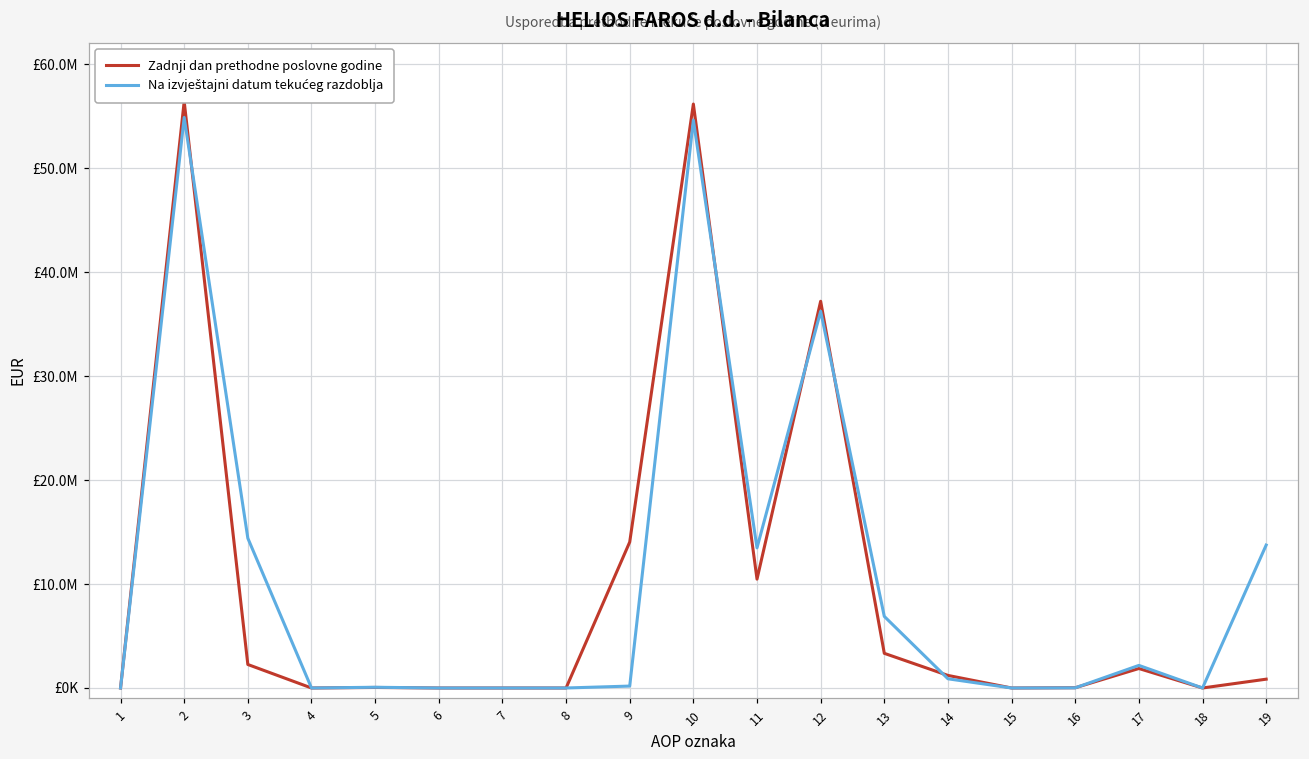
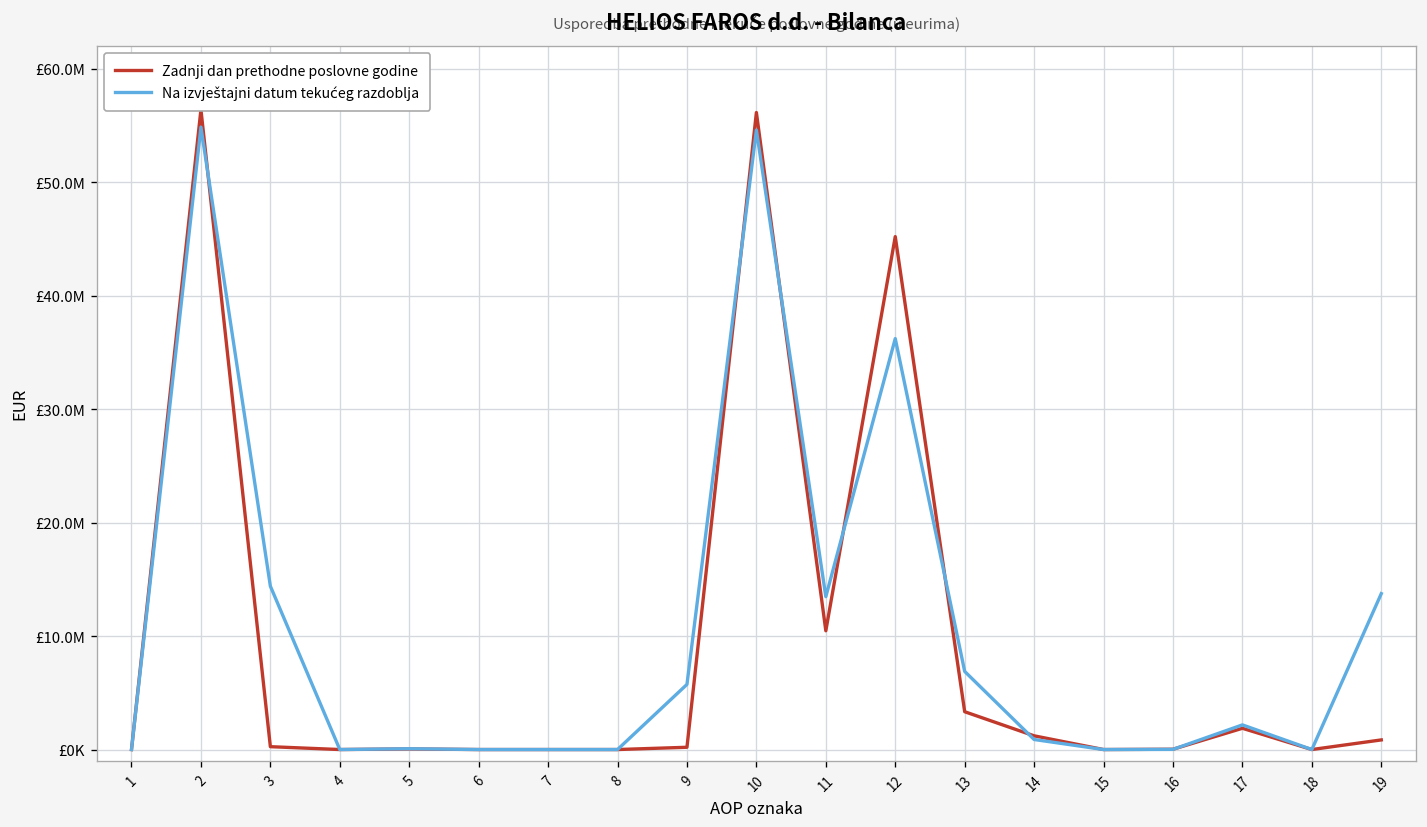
  {
    "Zadnji dan prethodne poslovne godine": {
-     "3": "£2000000",
-     "9": "£14000000",
+     "3": "£0",
+     "9": "£0",
      "10": "£56000000",
      "11": "£10000000",
-     "12": "£37000000",
+     "12": "£45000000",
      "13": "£3000000",
      "14": "£1000000",
      "17": "£2000000",
      "19": "£1000000"
    },
    "Na izvještajni datum tekućeg razdoblja": {
      "2": "£55000000",
      "3": "£14000000",
-     "9": "£0",
+     "9": "£6000000",
      "10": "£55000000",
      "11": "£13000000",
      "12": "£36000000",
      "13": "£7000000",
      "14": "£1000000",
      "17": "£2000000",
      "19": "£14000000"
    }
  }
